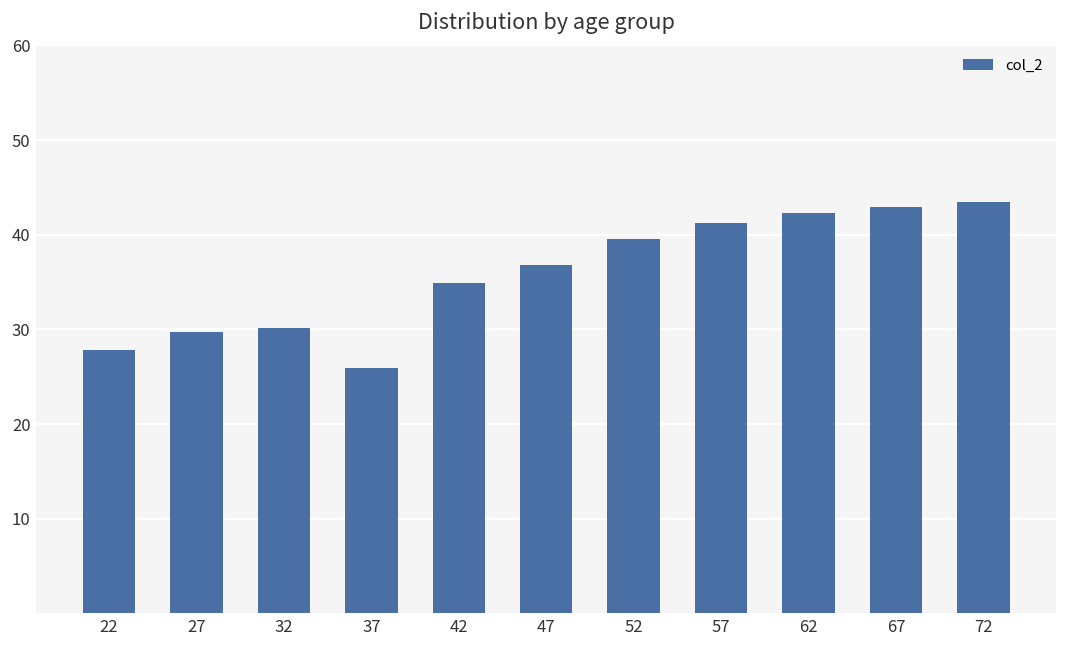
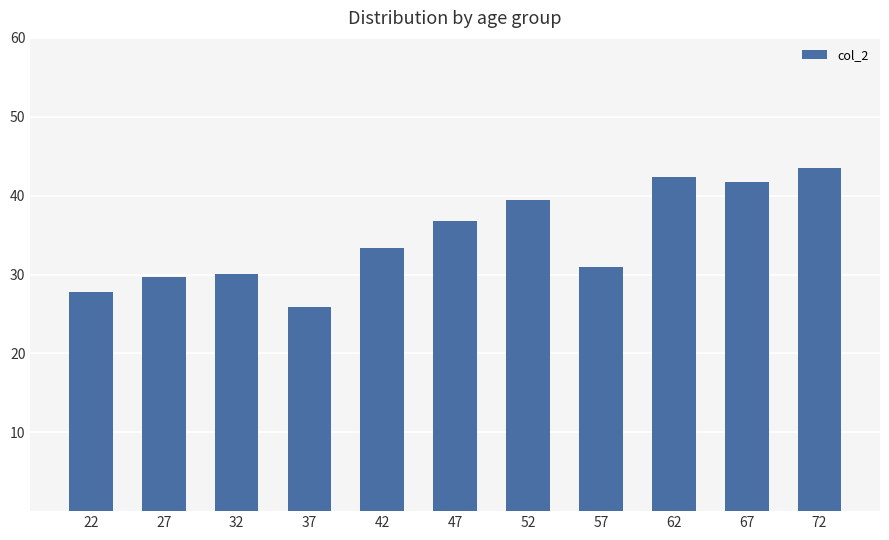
  {
    "22": 28,
    "27": 30,
    "32": 30,
    "37": 26,
-   "42": 35,
+   "42": 33,
    "47": 37,
    "52": 40,
-   "57": 41,
+   "57": 31,
    "62": 42,
-   "67": 43,
+   "67": 42,
    "72": 44
  }
